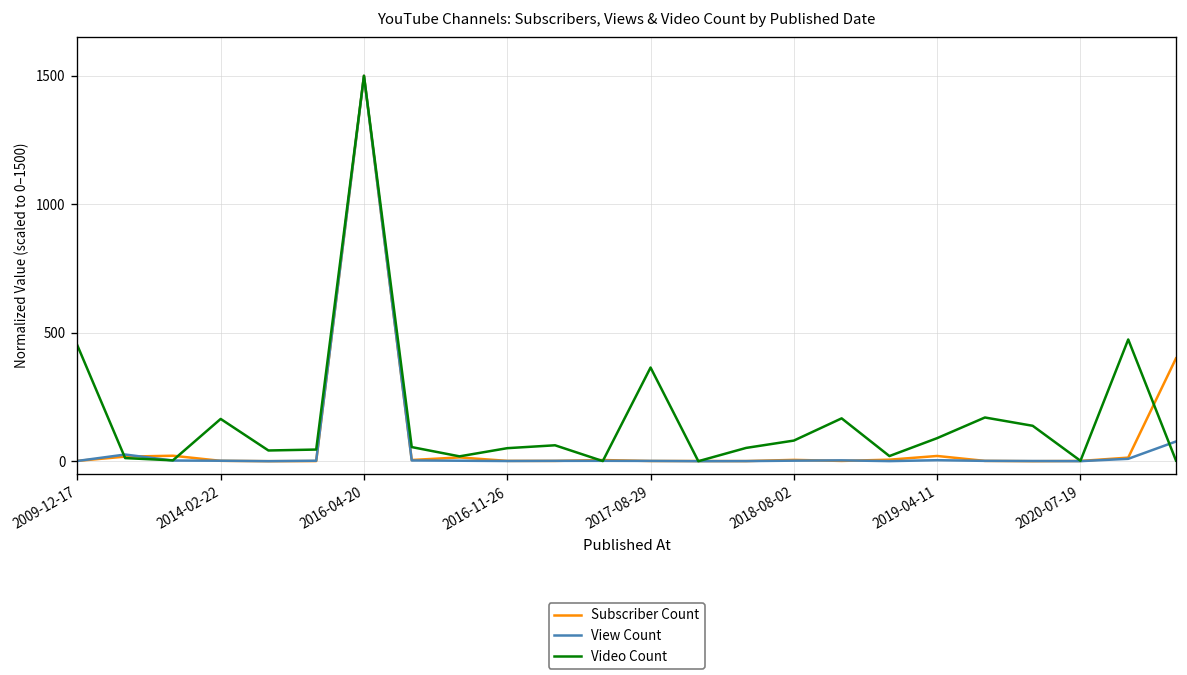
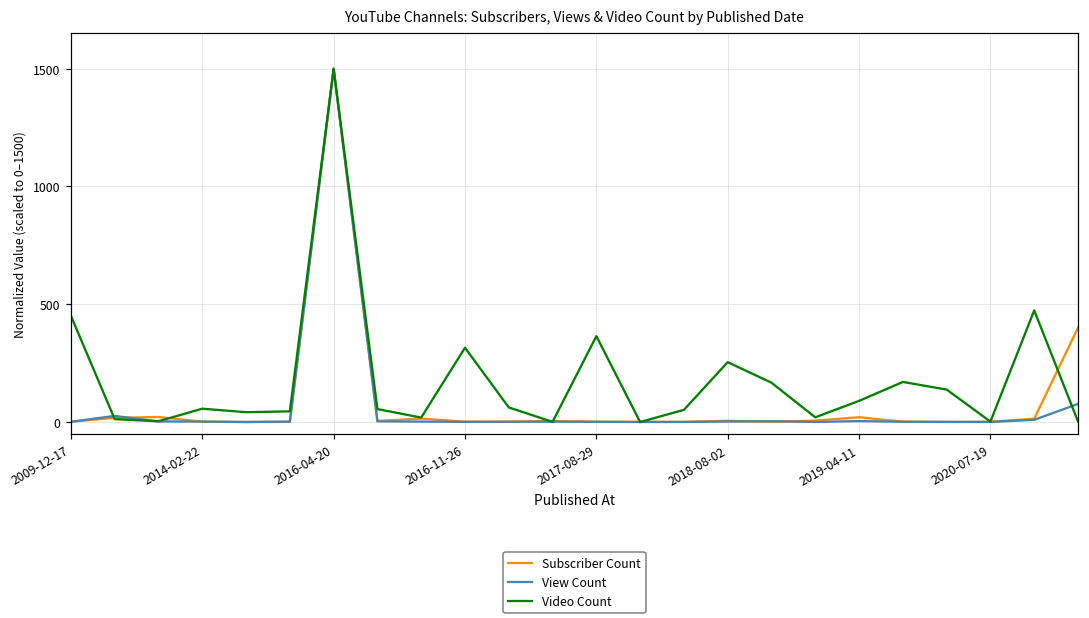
  {
    "Subscriber Count": {
      "2019-04-11": 20
    },
    "View Count": {
      "2019-04-11": 0
    },
    "Video Count": {
      "2009-12-17": 450,
-     "2014-02-22": 160,
-     "2016-11-26": 50,
+     "2014-02-22": 60,
+     "2016-11-26": 320,
      "2017-08-29": 360,
-     "2018-08-02": 80,
+     "2018-08-02": 250,
      "2019-04-11": 90
    }
  }
